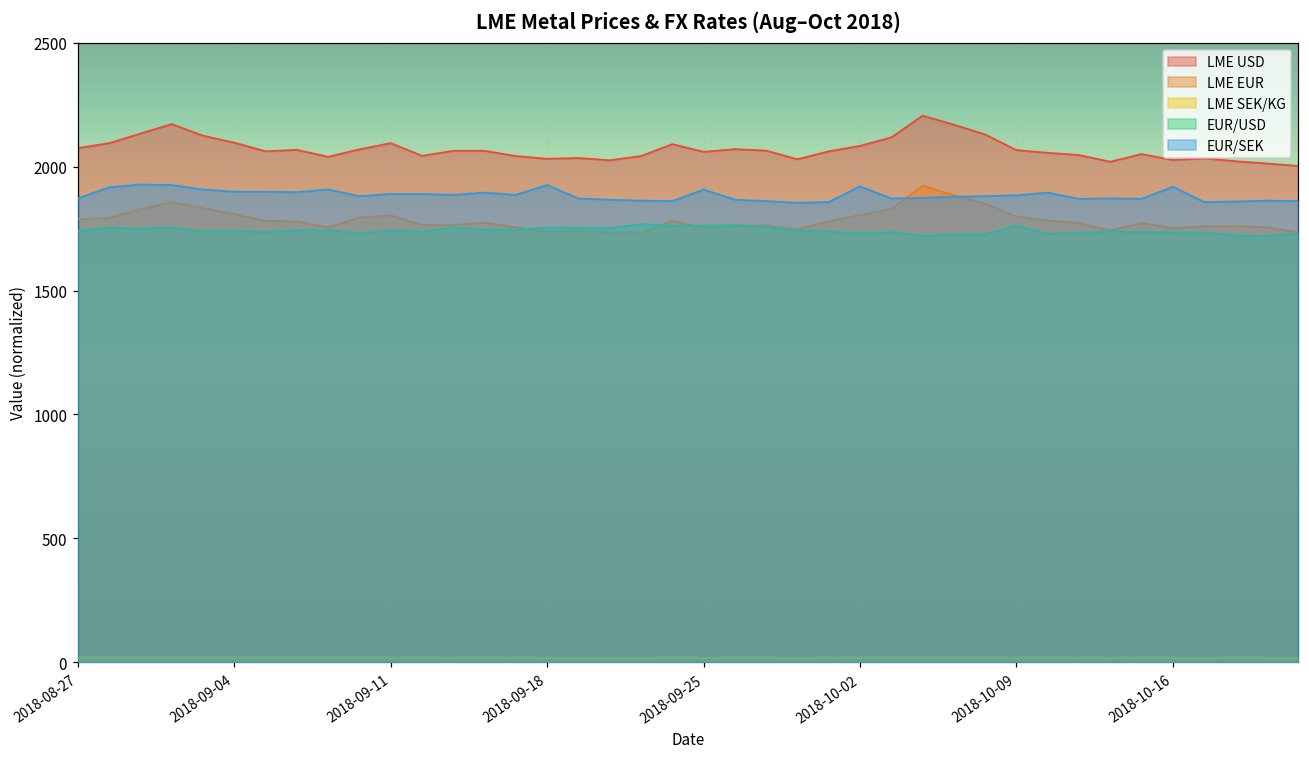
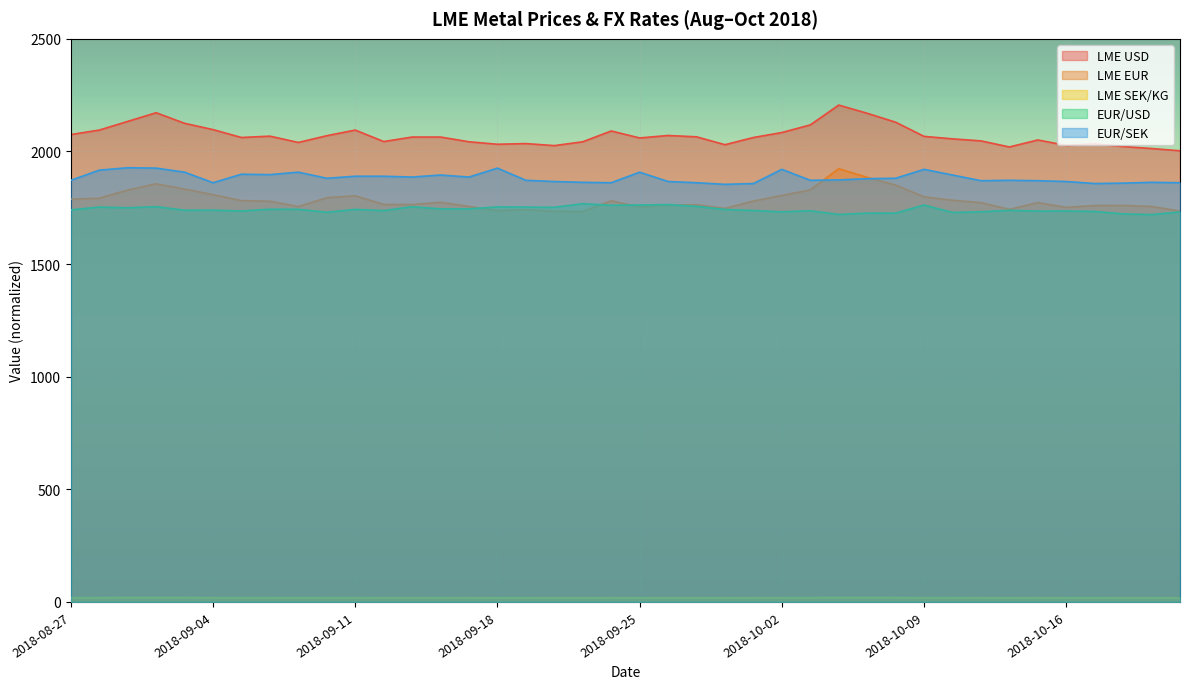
  {
    "EUR/USD": {
      "2018-08-27": 1740,
      "2018-09-04": 1740,
      "2018-09-11": 1740,
      "2018-09-18": 1750,
      "2018-10-02": 1730,
      "2018-10-09": 1760,
      "2018-10-16": 1740
    },
    "EUR/SEK": {
      "2018-08-27": 1870,
-     "2018-09-04": 1900,
+     "2018-09-04": 1860,
      "2018-09-11": 1890,
      "2018-09-18": 1930,
      "2018-09-25": 1910,
      "2018-10-02": 1920,
-     "2018-10-09": 1880,
-     "2018-10-16": 1920
+     "2018-10-09": 1920,
+     "2018-10-16": 1870
    }
  }
